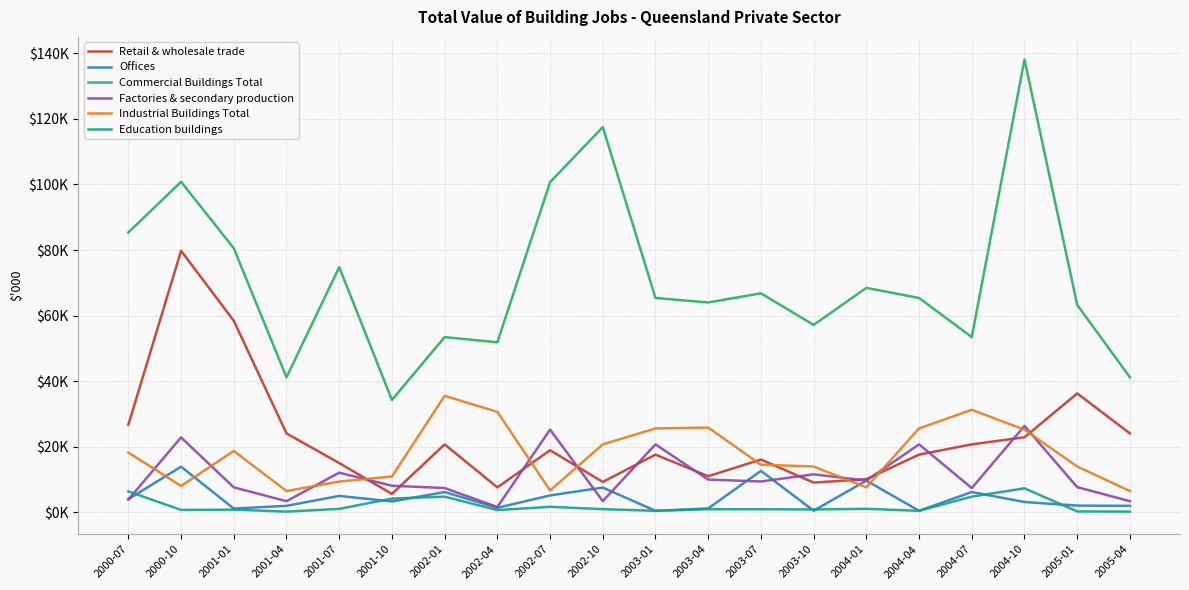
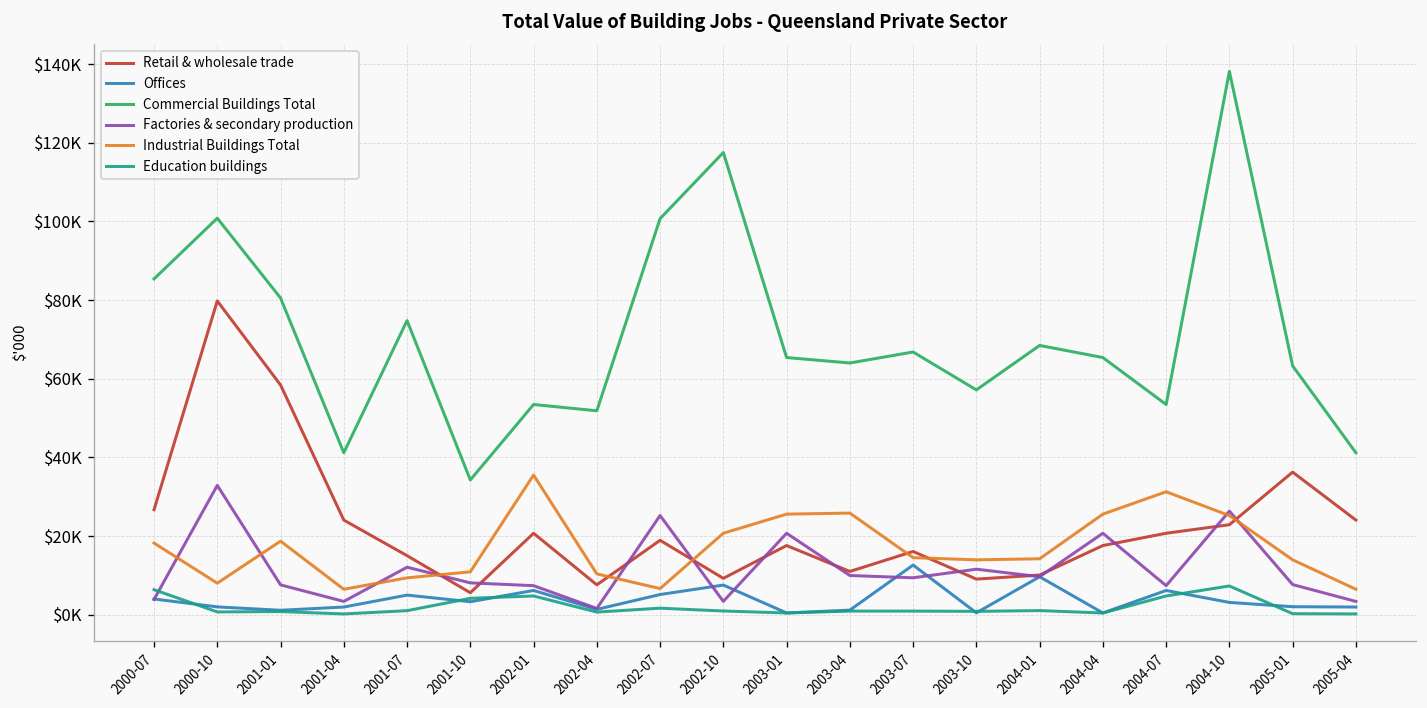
  {
    "Retail & wholesale trade": {
      "2000-07": "$27000",
      "2000-10": "$80000",
      "2001-01": "$58000",
      "2001-04": "$24000",
      "2001-07": "$15000",
      "2001-10": "$6000",
      "2002-01": "$21000",
      "2002-04": "$8000",
      "2002-07": "$19000",
      "2002-10": "$9000",
      "2003-01": "$18000",
      "2003-04": "$11000",
      "2003-07": "$16000",
      "2003-10": "$9000",
      "2004-04": "$18000",
      "2004-07": "$21000",
      "2004-10": "$23000",
      "2005-01": "$36000",
      "2005-04": "$24000"
    },
    "Offices": {
-     "2000-10": "$14000",
+     "2000-10": "$2000",
      "2001-04": "$2000",
      "2001-07": "$5000",
      "2001-10": "$3000",
      "2002-01": "$6000",
      "2002-07": "$5000",
      "2002-10": "$8000",
      "2003-07": "$13000",
      "2004-07": "$6000",
      "2004-10": "$3000",
      "2005-01": "$2000",
      "2005-04": "$2000"
    },
    "Factories & secondary production": {
-     "2000-10": "$23000",
+     "2000-10": "$33000",
      "2001-01": "$8000",
      "2001-04": "$3000",
      "2001-07": "$12000",
      "2001-10": "$8000",
      "2002-01": "$7000",
      "2002-07": "$25000",
      "2002-10": "$3000",
      "2003-01": "$21000",
      "2003-04": "$10000",
      "2003-07": "$9000",
      "2003-10": "$12000",
      "2004-04": "$21000",
      "2004-07": "$7000",
      "2004-10": "$26000",
      "2005-01": "$8000",
      "2005-04": "$3000"
    },
    "Industrial Buildings Total": {
      "2000-07": "$18000",
      "2000-10": "$8000",
      "2001-01": "$19000",
      "2001-04": "$6000",
      "2001-07": "$9000",
      "2001-10": "$11000",
      "2002-01": "$36000",
-     "2002-04": "$31000",
+     "2002-04": "$10000",
      "2002-07": "$7000",
      "2002-10": "$21000",
      "2003-01": "$26000",
      "2003-04": "$26000",
      "2003-07": "$15000",
      "2003-10": "$14000",
-     "2004-01": "$8000",
+     "2004-01": "$14000",
      "2004-04": "$26000",
      "2004-07": "$31000",
      "2004-10": "$25000",
      "2005-01": "$14000",
      "2005-04": "$6000"
    }
  }
